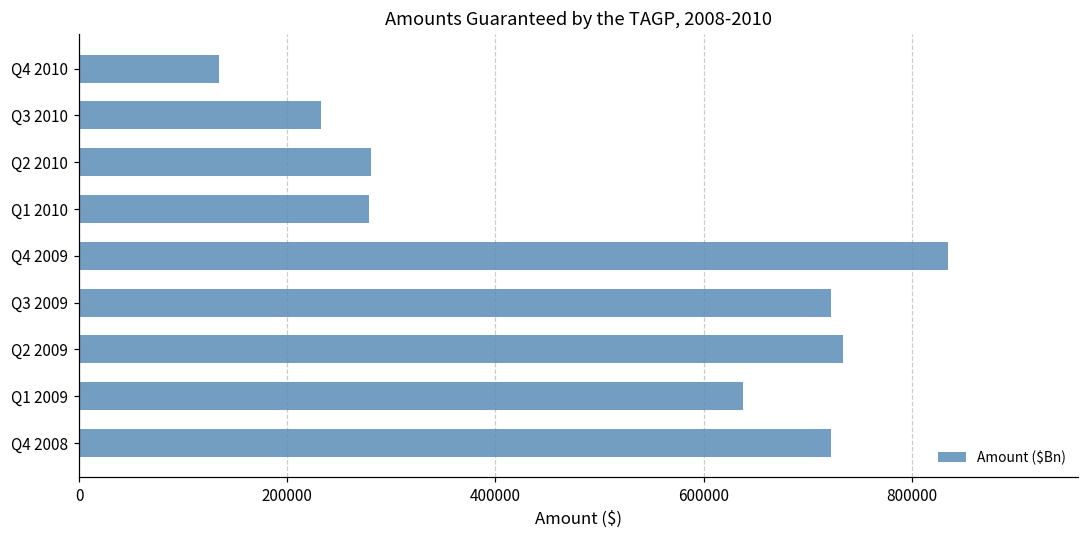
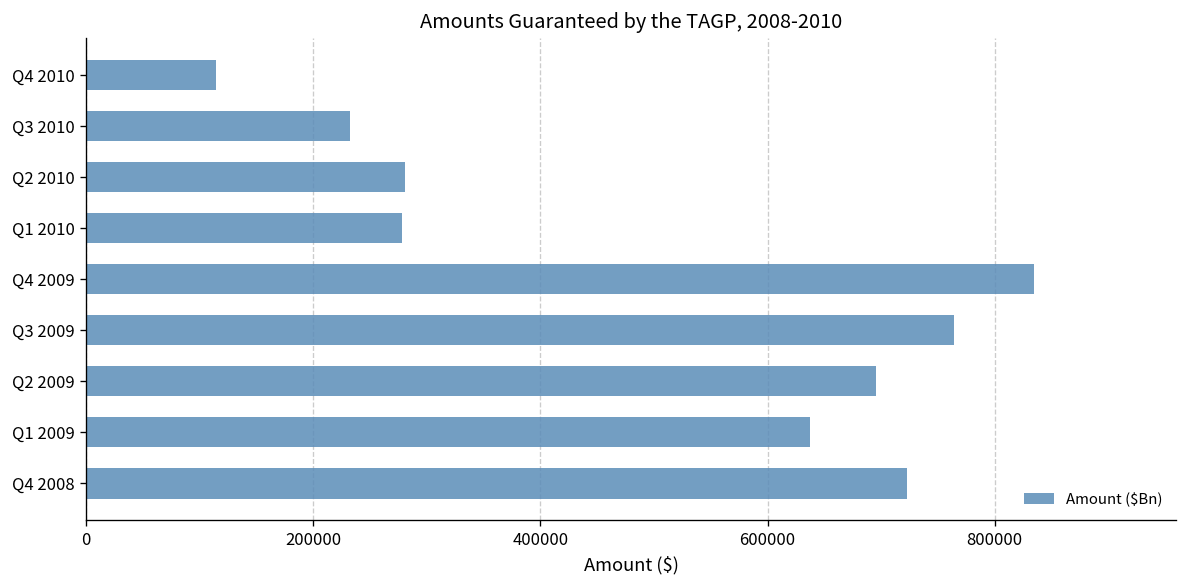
  {
-   "Q4 2010": 130000,
+   "Q4 2010": 110000,
    "Q3 2010": 230000,
    "Q2 2010": 280000,
    "Q1 2010": 280000,
    "Q4 2009": 830000,
-   "Q3 2009": 720000,
-   "Q2 2009": 730000,
+   "Q3 2009": 760000,
+   "Q2 2009": 700000,
    "Q1 2009": 640000,
    "Q4 2008": 720000
  }
